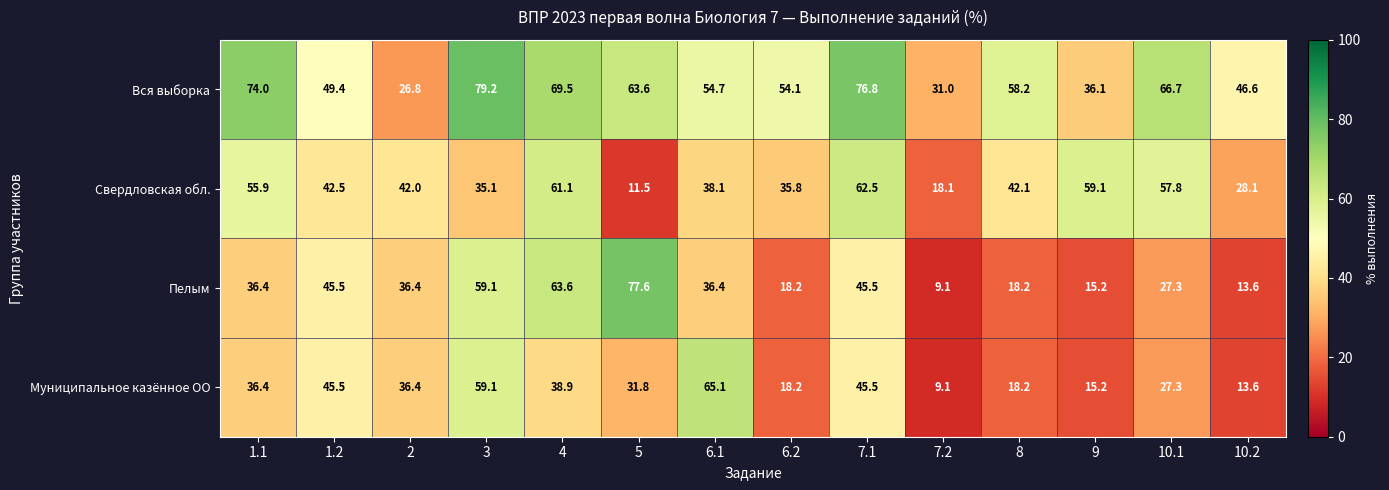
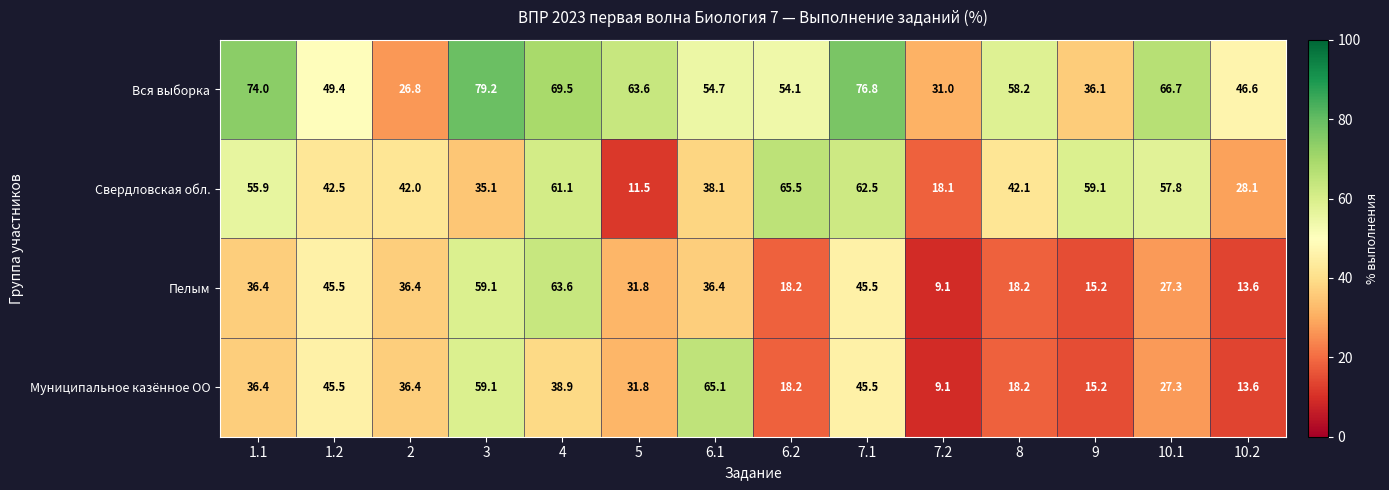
  {
    "Вся выборка": {
      "1.1": 74.0,
      "1.2": 49.4,
      "2": 26.8,
      "3": 79.2,
      "4": 69.5,
      "5": 63.6,
      "6.1": 54.7,
      "6.2": 54.1,
      "7.1": 76.8,
      "7.2": 31.0,
      "8": 58.2,
      "9": 36.1,
      "10.1": 66.7,
      "10.2": 46.6
    },
    "Свердловская обл.": {
      "1.1": 55.9,
      "1.2": 42.5,
      "2": 42.0,
      "3": 35.1,
      "4": 61.1,
      "5": 11.5,
      "6.1": 38.1,
-     "6.2": 35.8,
+     "6.2": 65.5,
      "7.1": 62.5,
      "7.2": 18.1,
      "8": 42.1,
      "9": 59.1,
      "10.1": 57.8,
      "10.2": 28.1
    },
    "Пелым": {
      "1.1": 36.4,
      "1.2": 45.5,
      "2": 36.4,
      "3": 59.1,
      "4": 63.6,
-     "5": 77.6,
+     "5": 31.8,
      "6.1": 36.4,
      "6.2": 18.2,
      "7.1": 45.5,
      "7.2": 9.1,
      "8": 18.2,
      "9": 15.2,
      "10.1": 27.3,
      "10.2": 13.6
    },
    "Муниципальное казённое ОО": {
      "1.1": 36.4,
      "1.2": 45.5,
      "2": 36.4,
      "3": 59.1,
      "4": 38.9,
      "5": 31.8,
      "6.1": 65.1,
      "6.2": 18.2,
      "7.1": 45.5,
      "7.2": 9.1,
      "8": 18.2,
      "9": 15.2,
      "10.1": 27.3,
      "10.2": 13.6
    }
  }
